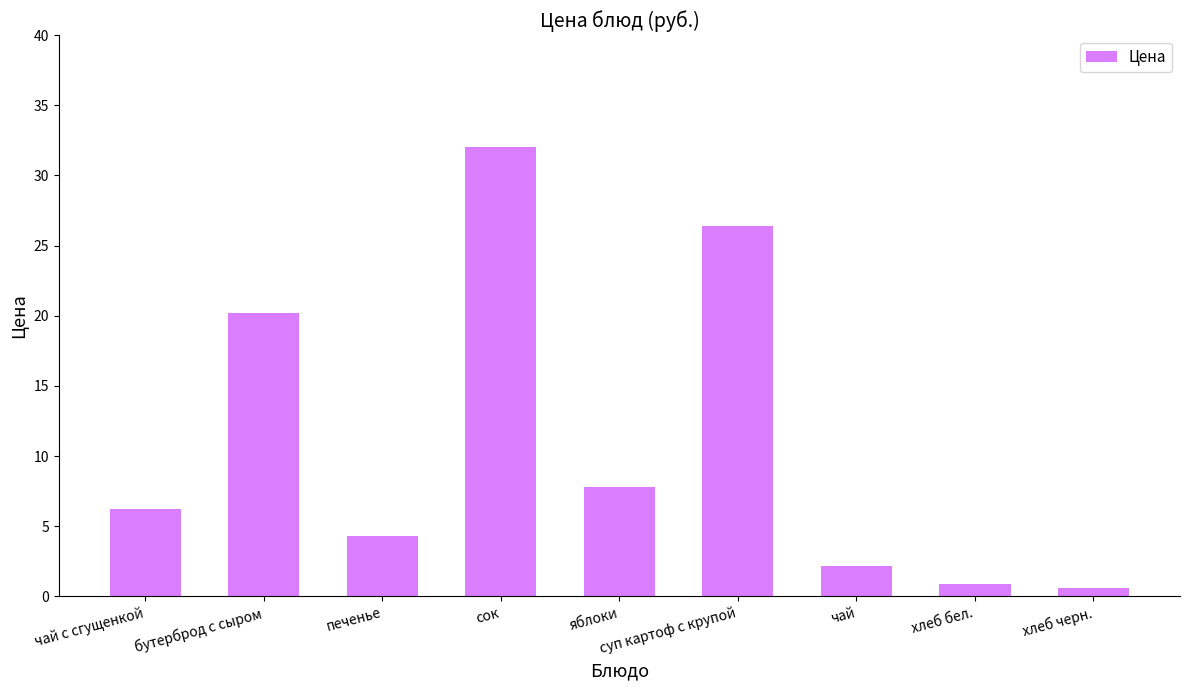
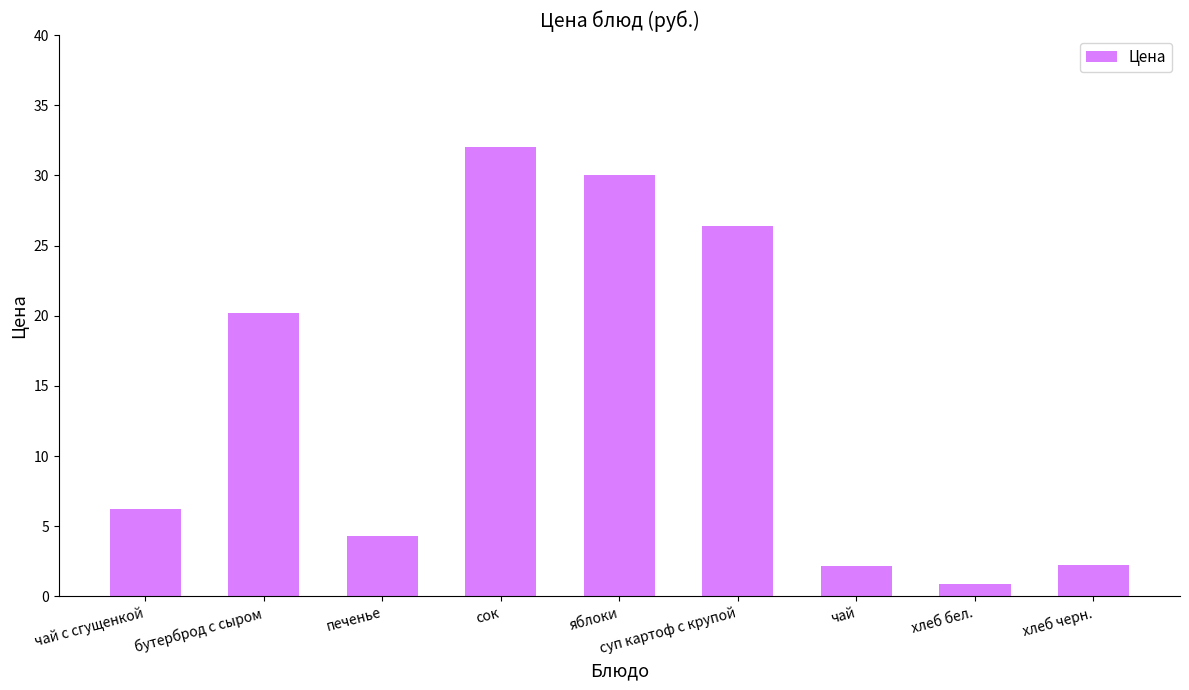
  {
    "чай с сгущенкой": 6.2,
    "бутерброд с сыром": 20.2,
    "печенье": 4.3,
    "сок": 32.0,
-   "яблоки": 7.8,
+   "яблоки": 30.0,
    "суп картоф с крупой": 26.4,
    "чай": 2.2,
    "хлеб бел.": 0.9,
-   "хлеб черн.": 0.6
+   "хлеб черн.": 2.2
  }
